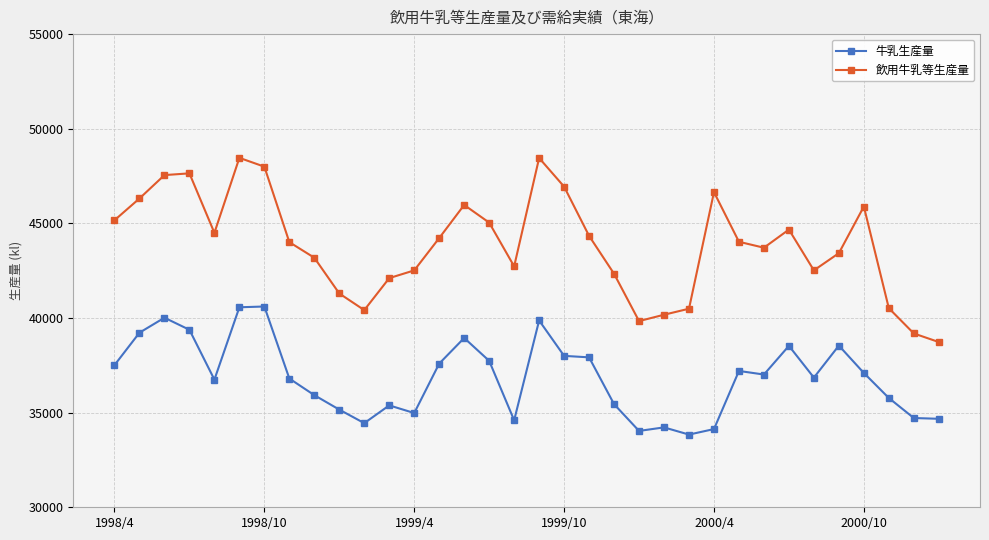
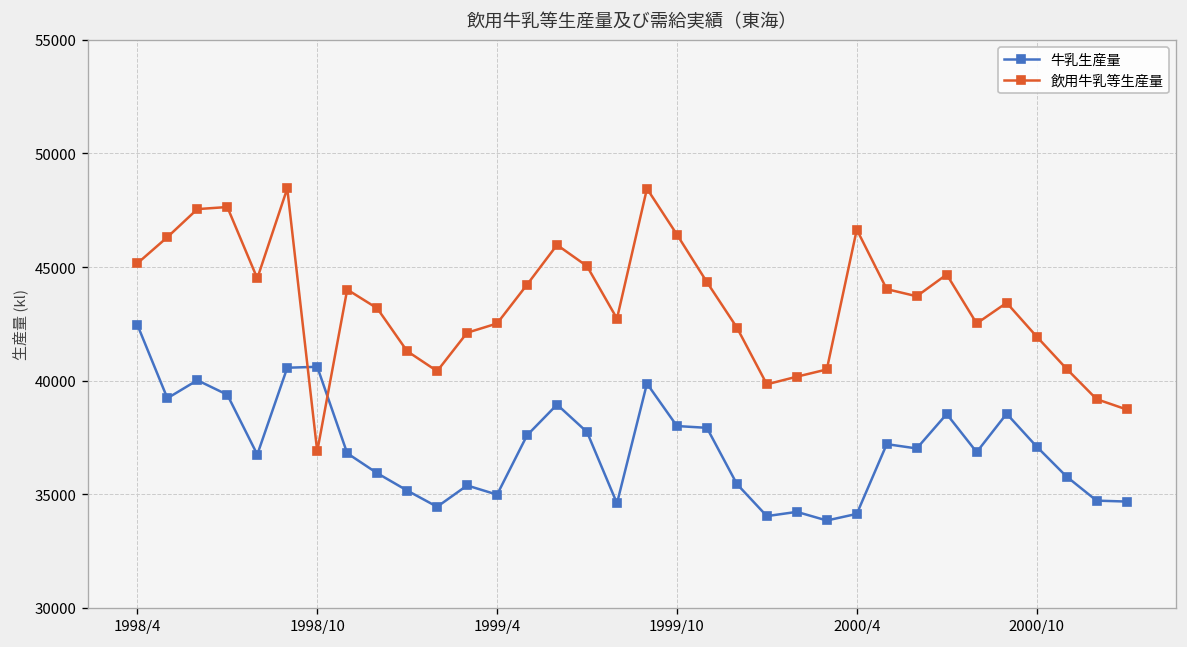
  {
    "牛乳生産量": {
-     "1998/4": 37500,
+     "1998/4": 42500,
      "1998/10": 40600,
      "1999/4": 35000,
      "1999/10": 38000,
      "2000/4": 34100,
      "2000/10": 37100
    },
    "飲用牛乳等生産量": {
      "1998/4": 45200,
-     "1998/10": 48000,
+     "1998/10": 36900,
      "1999/4": 42500,
-     "1999/10": 46900,
+     "1999/10": 46400,
      "2000/4": 46700,
-     "2000/10": 45900
+     "2000/10": 41900
    }
  }
